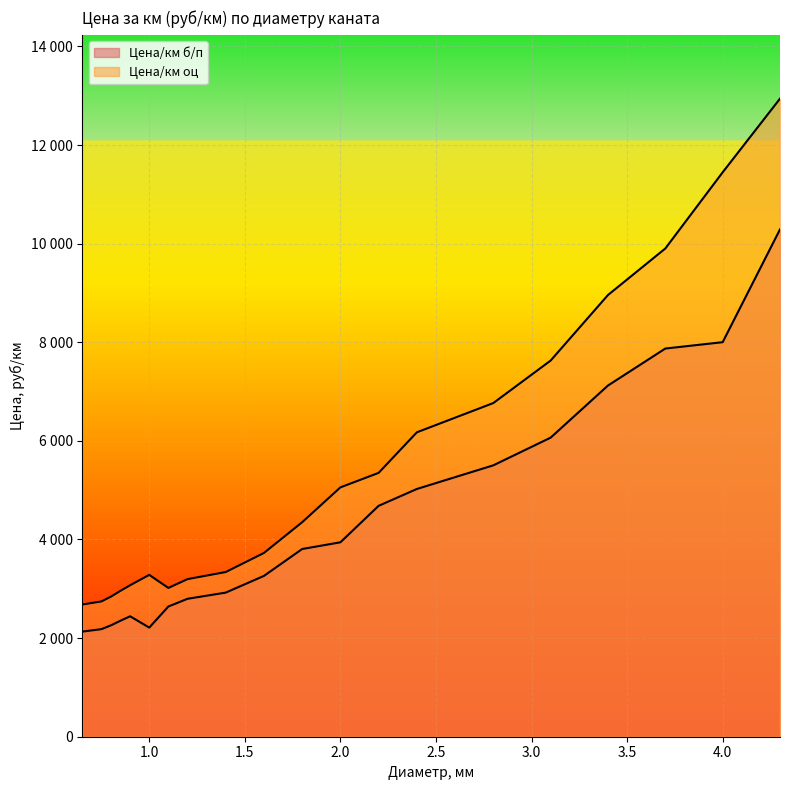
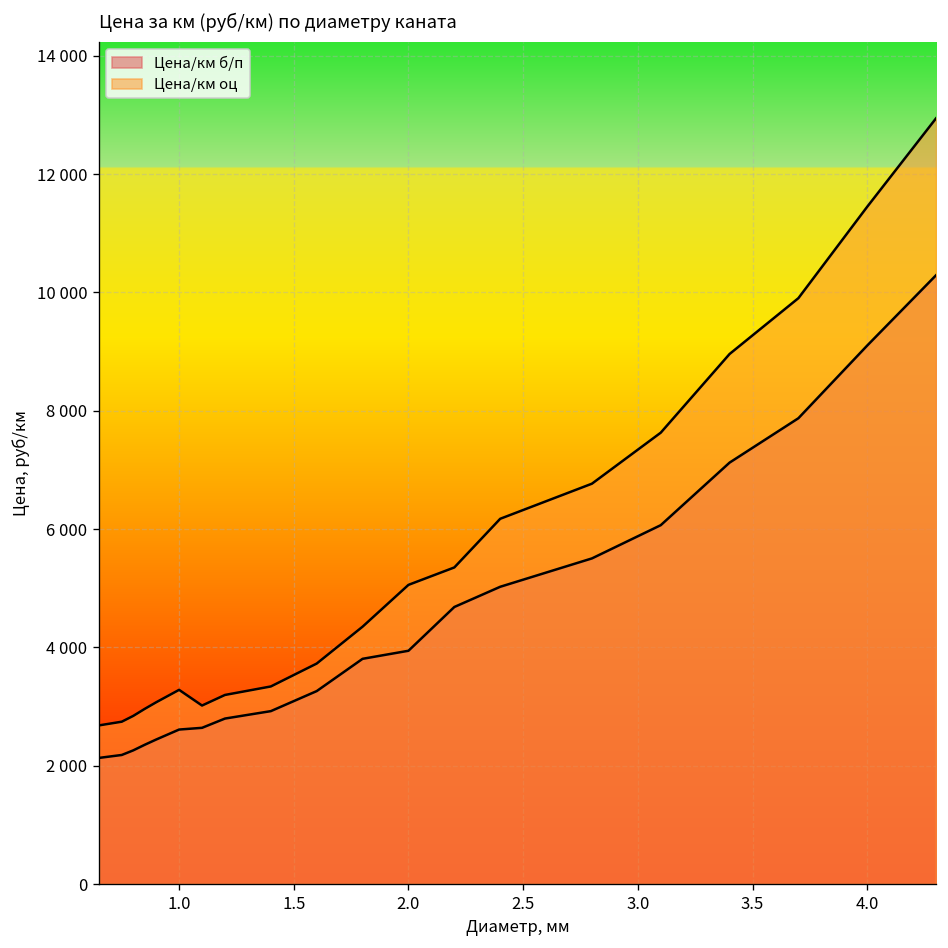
  {
    "Цена/км б/п": {
-     "1.0": 2200,
+     "1.0": 2600,
      "2.0": 3900,
-     "4.0": 8000
+     "4.0": 9100
    },
    "Цена/км оц": {
      "1.0": 3300,
      "2.0": 5100,
      "4.0": 11400
    }
  }
